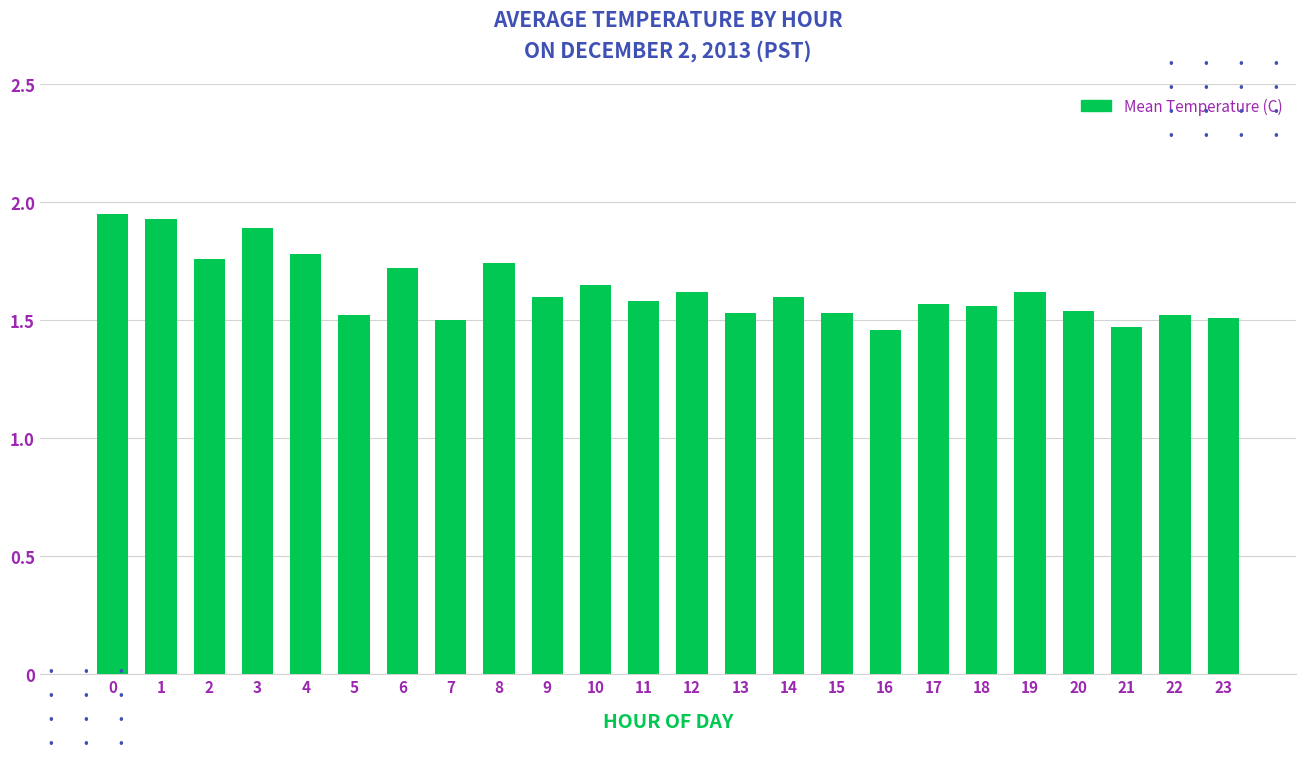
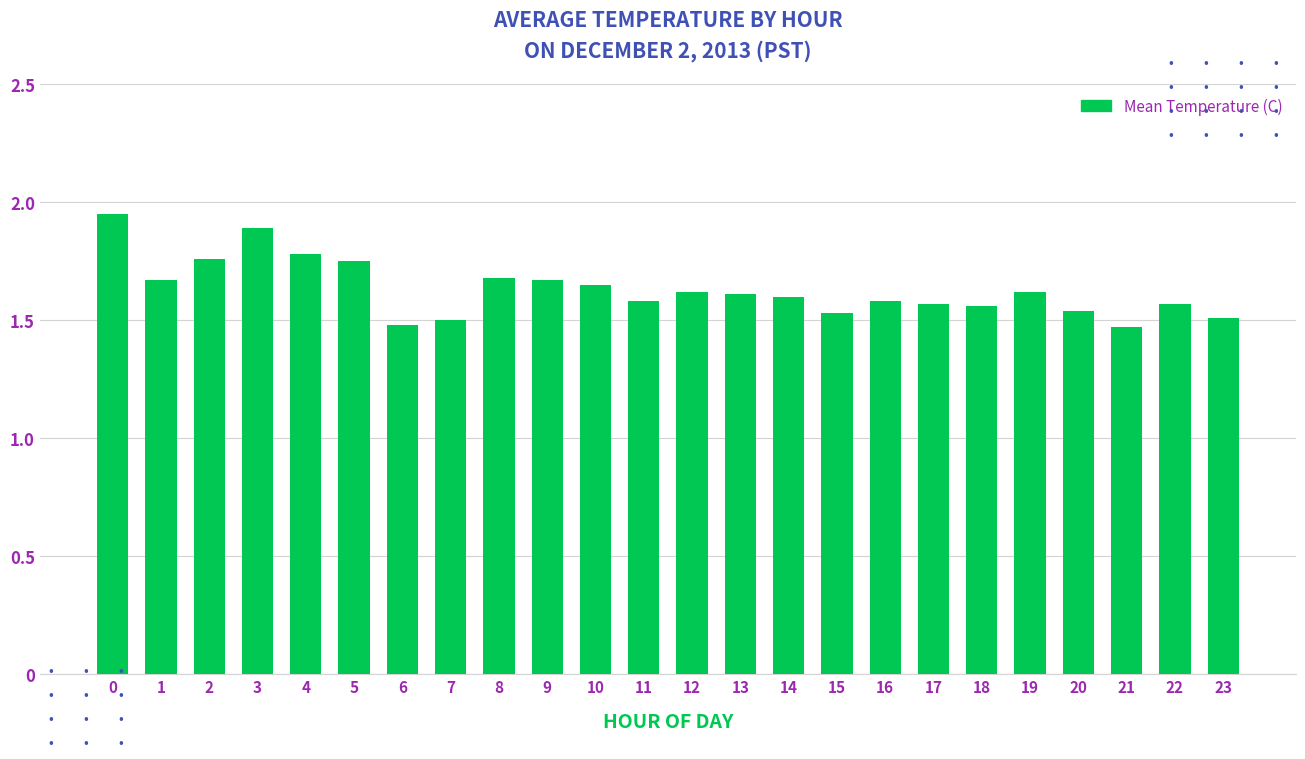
  {
    "0": 1.95,
-   "1": 1.93,
+   "1": 1.67,
    "2": 1.76,
    "3": 1.89,
    "4": 1.78,
-   "5": 1.52,
-   "6": 1.72,
+   "5": 1.75,
+   "6": 1.48,
    "7": 1.50,
-   "8": 1.74,
-   "9": 1.60,
+   "8": 1.68,
+   "9": 1.67,
    "10": 1.65,
    "11": 1.58,
    "12": 1.62,
-   "13": 1.53,
+   "13": 1.61,
    "14": 1.60,
    "15": 1.53,
-   "16": 1.46,
+   "16": 1.58,
    "17": 1.57,
    "18": 1.56,
    "19": 1.62,
    "20": 1.54,
    "21": 1.47,
-   "22": 1.52,
+   "22": 1.57,
    "23": 1.51
  }
